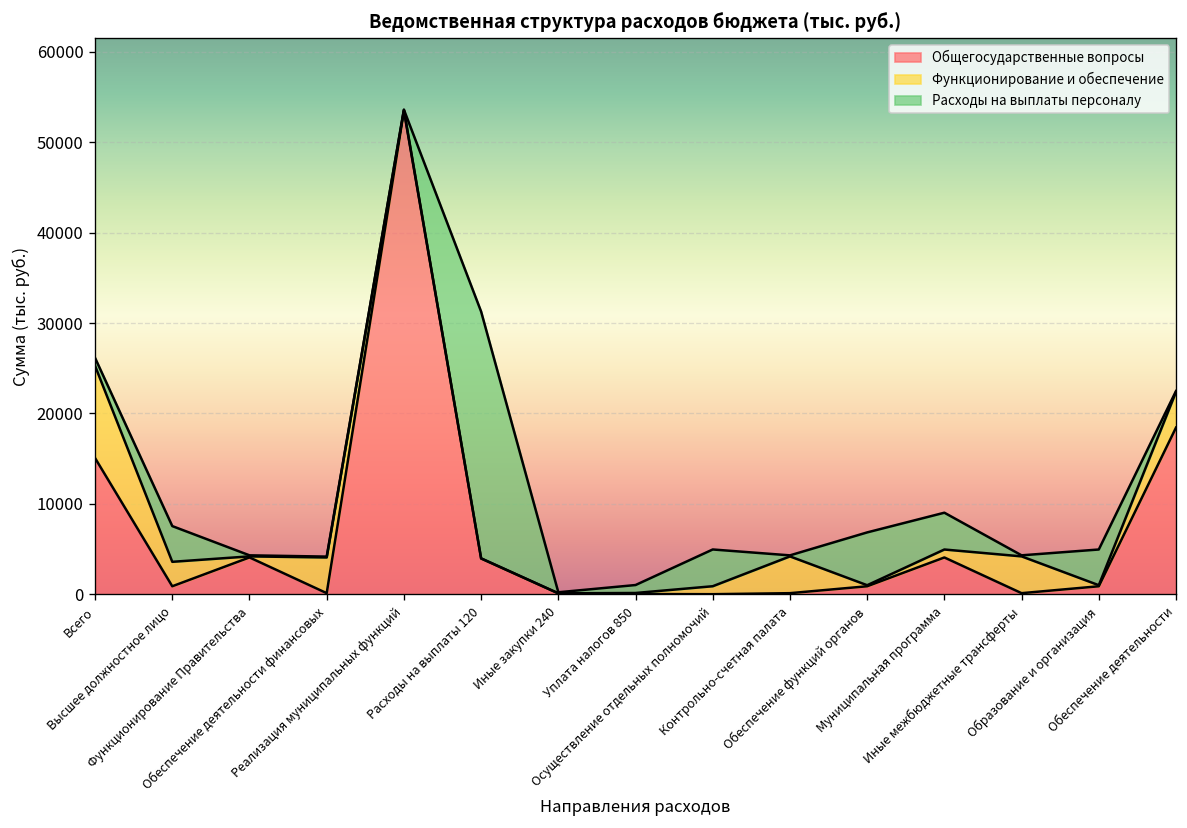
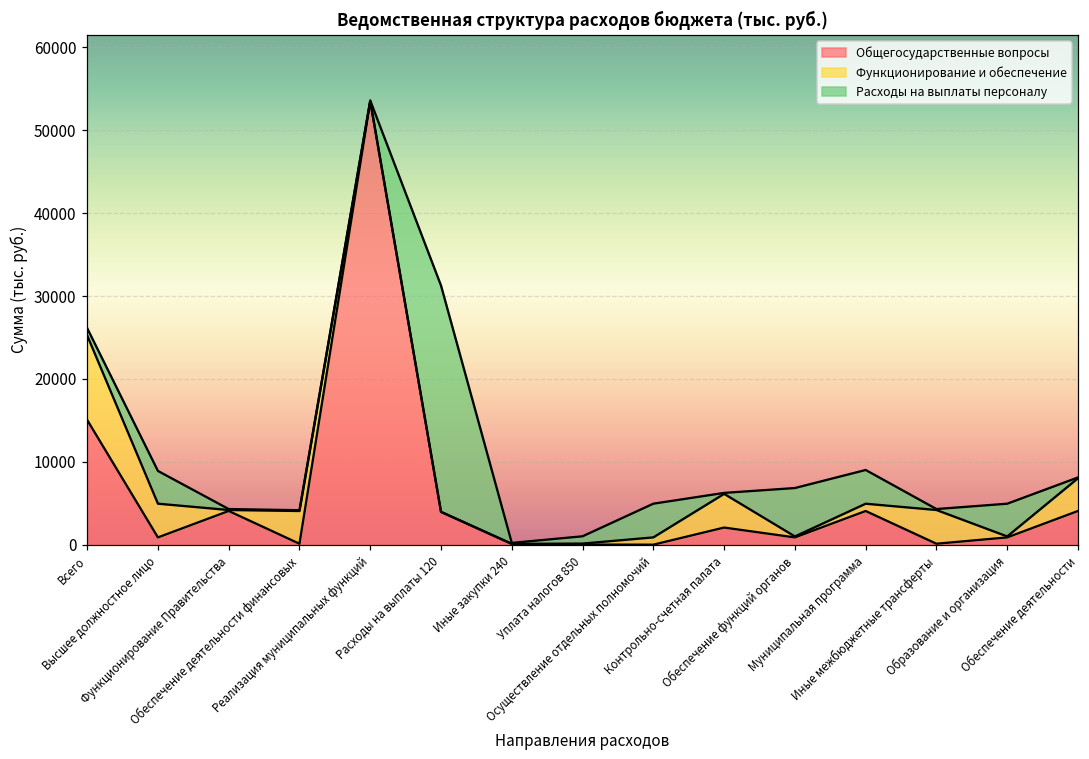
  {
    "Общегосударственные вопросы": {
      "Всего": 15000,
      "Высшее должностное лицо": 1000,
      "Обеспечение деятельности финансовых": 0,
      "Осуществление отдельных полномочий": 0,
-     "Контрольно-счетная палата": 0,
+     "Контрольно-счетная палата": 2000,
      "Муниципальная программа": 4000,
      "Иные межбюджетные трансферты": 0,
-     "Обеспечение деятельности": 18000
+     "Обеспечение деятельности": 4000
    },
    "Функционирование и обеспечение": {
      "Всего": 10000,
-     "Высшее должностное лицо": 3000,
+     "Высшее должностное лицо": 4000,
      "Осуществление отдельных полномочий": 1000,
      "Муниципальная программа": 1000
    },
    "Расходы на выплаты персоналу": {
      "Всего": 1000,
      "Высшее должностное лицо": 4000,
      "Расходы на выплаты 120": 27000,
      "Уплата налогов 850": 1000,
      "Осуществление отдельных полномочий": 4000,
      "Обеспечение функций органов": 6000,
      "Муниципальная программа": 4000,
      "Образование и организация": 4000
    }
  }
